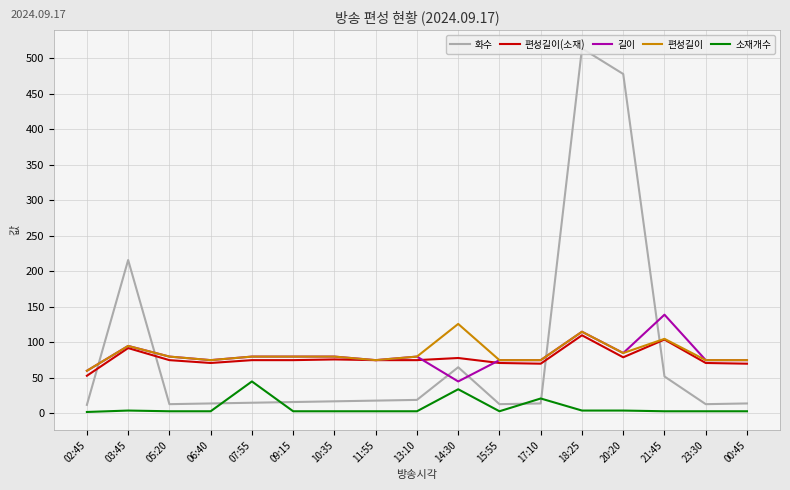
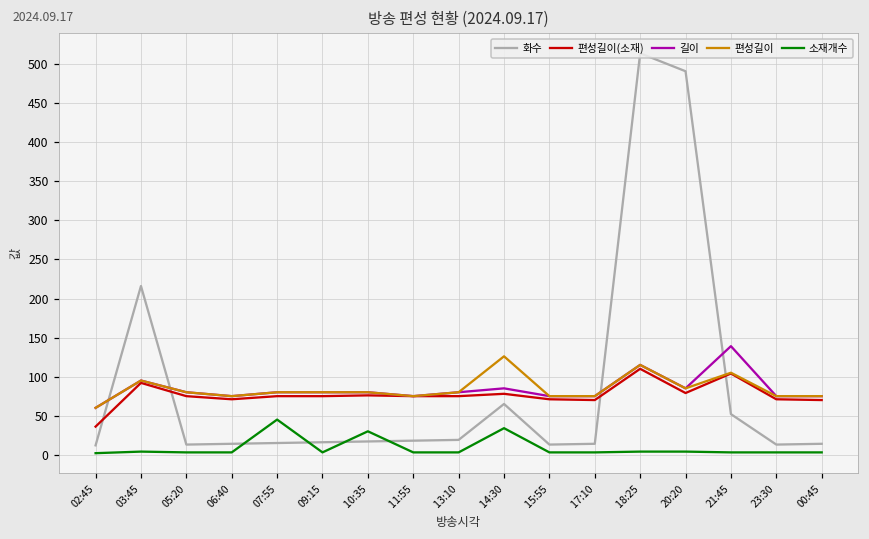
  {
    "화수": {
      "02:45": 10,
      "03:45": 220,
      "05:20": 10,
      "06:40": 10,
      "07:55": 20,
      "09:15": 20,
      "10:35": 20,
      "11:55": 20,
      "13:10": 20,
      "14:30": 70,
      "15:55": 10,
      "17:10": 10,
-     "20:20": 480,
+     "20:20": 490,
      "21:45": 50,
      "23:30": 10,
      "00:45": 10
    },
    "편성길이(소재)": {
-     "02:45": 50,
+     "02:45": 40,
      "05:20": 80,
      "06:40": 70,
      "07:55": 80,
      "09:15": 80,
      "10:35": 80,
      "13:10": 80,
      "14:30": 80,
      "15:55": 70,
      "17:10": 70,
      "18:25": 110,
      "20:20": 80,
      "23:30": 70,
      "00:45": 70
    },
    "길이": {
-     "14:30": 50,
+     "14:30": 90,
      "21:45": 140
    },
    "편성길이": {
      "14:30": 130
    },
    "소재개수": {
      "02:45": 0,
      "03:45": 0,
      "05:20": 0,
      "06:40": 0,
      "07:55": 50,
      "09:15": 0,
-     "10:35": 0,
+     "10:35": 30,
      "11:55": 0,
      "13:10": 0,
      "14:30": 30,
      "15:55": 0,
-     "17:10": 20,
+     "17:10": 0,
      "18:25": 0,
      "20:20": 0,
      "21:45": 0,
      "23:30": 0,
      "00:45": 0
    }
  }
